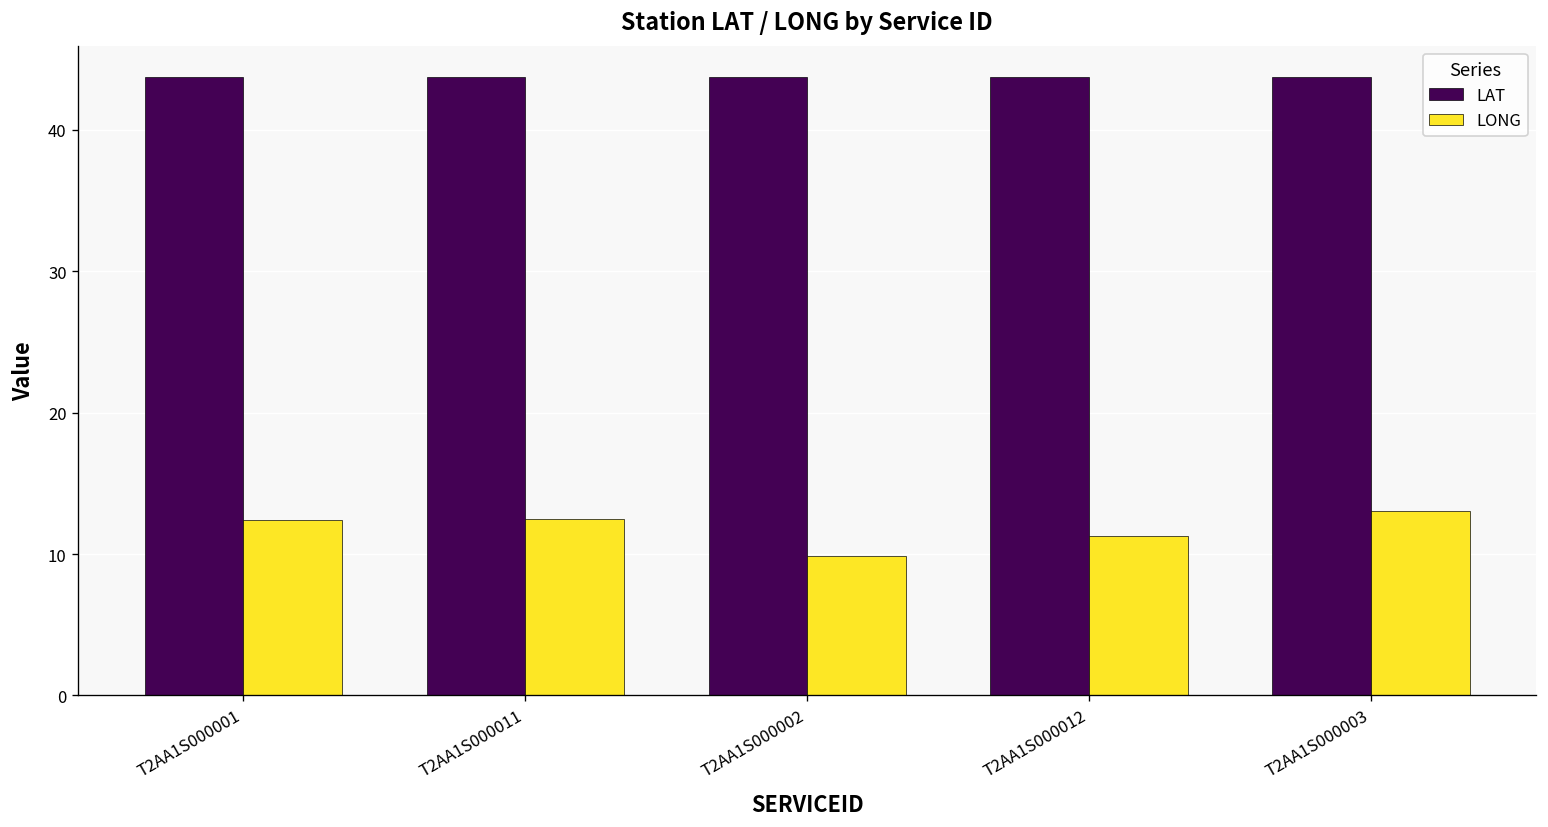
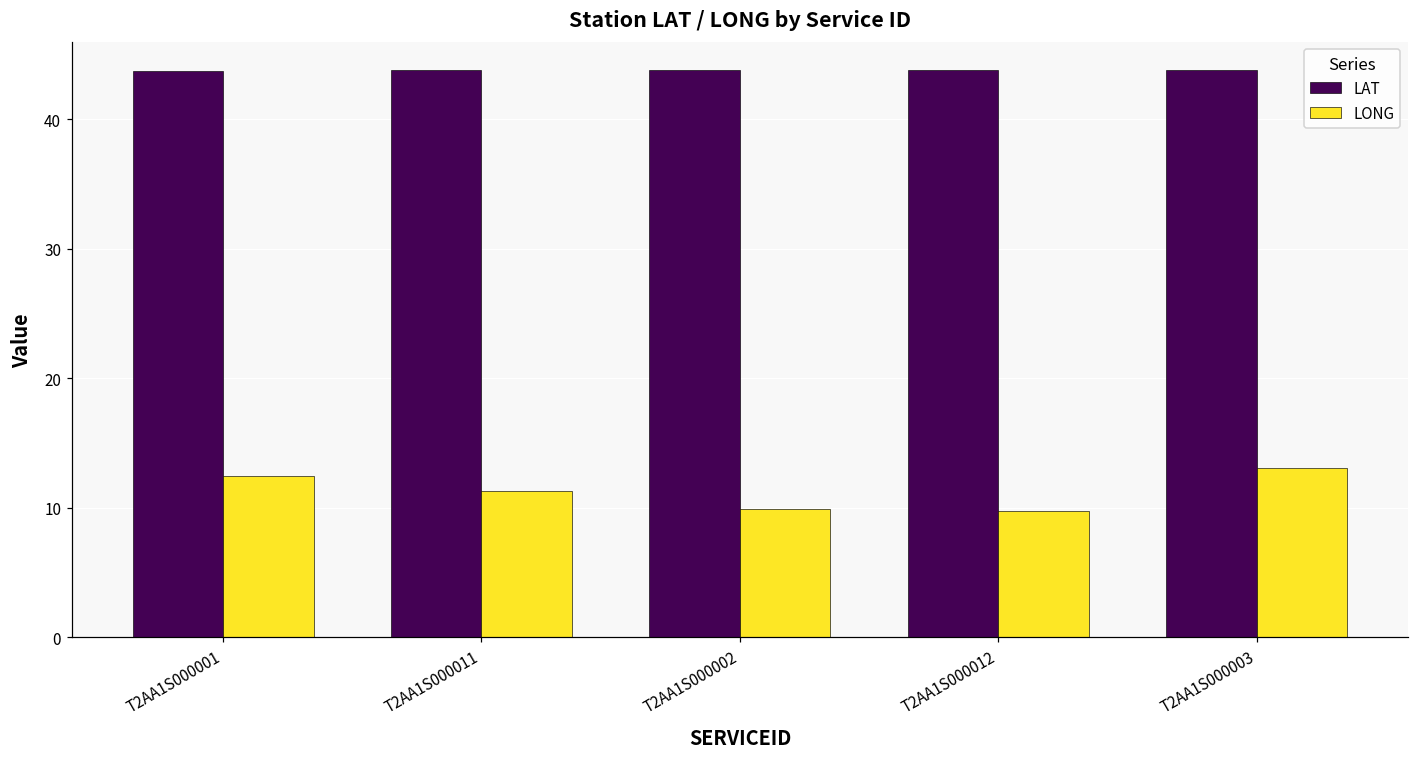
  {
    "LAT": {
      "T2AA1S000001": 43.7,
      "T2AA1S000011": 43.8,
      "T2AA1S000002": 43.8,
      "T2AA1S000012": 43.8,
      "T2AA1S000003": 43.8
    },
    "LONG": {
      "T2AA1S000001": 12.4,
-     "T2AA1S000011": 12.5,
+     "T2AA1S000011": 11.3,
      "T2AA1S000002": 9.9,
-     "T2AA1S000012": 11.3,
+     "T2AA1S000012": 9.7,
      "T2AA1S000003": 13.1
    }
  }
